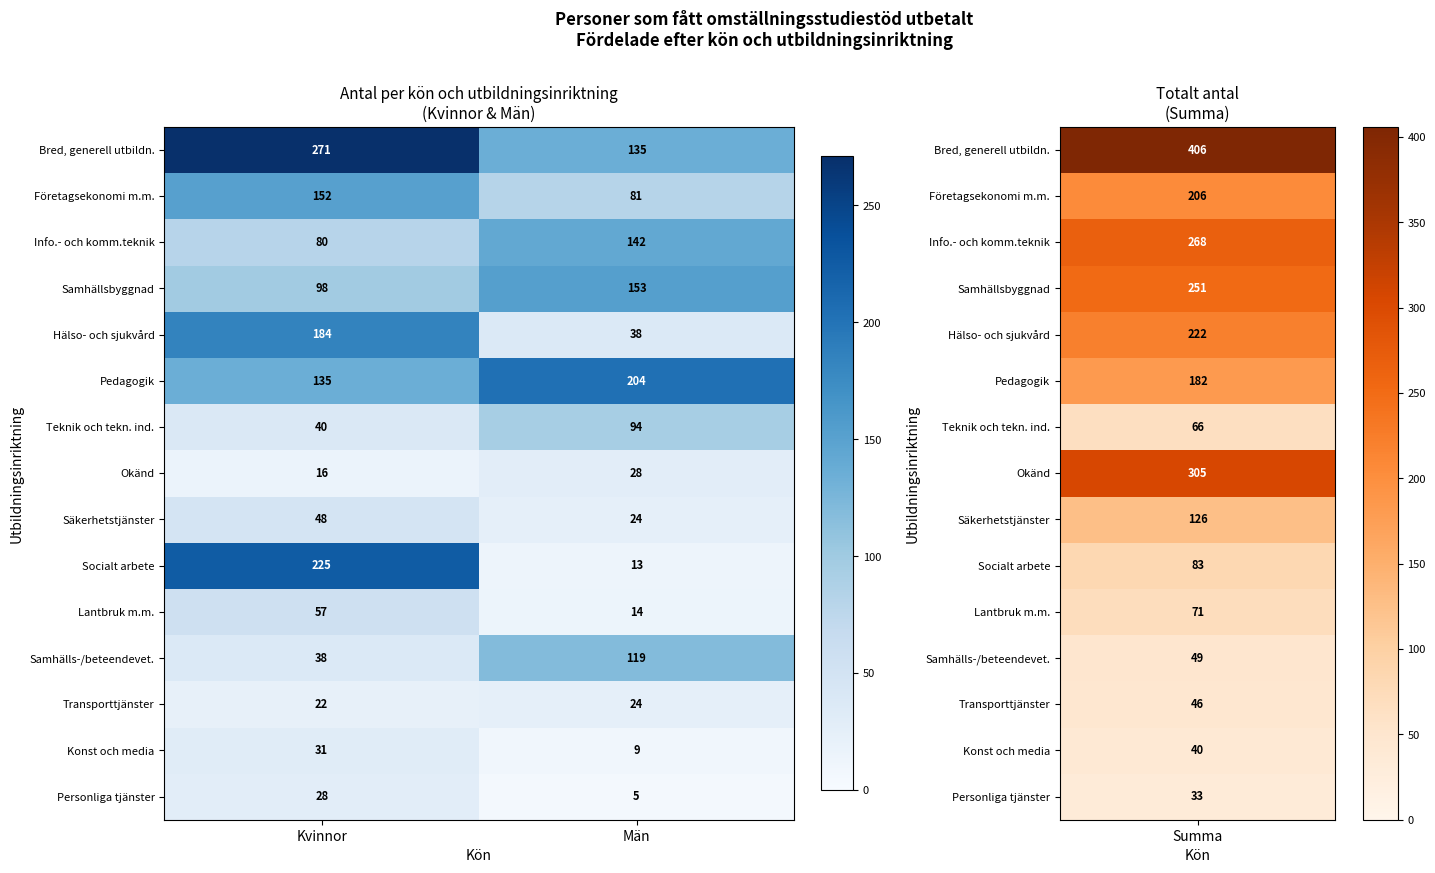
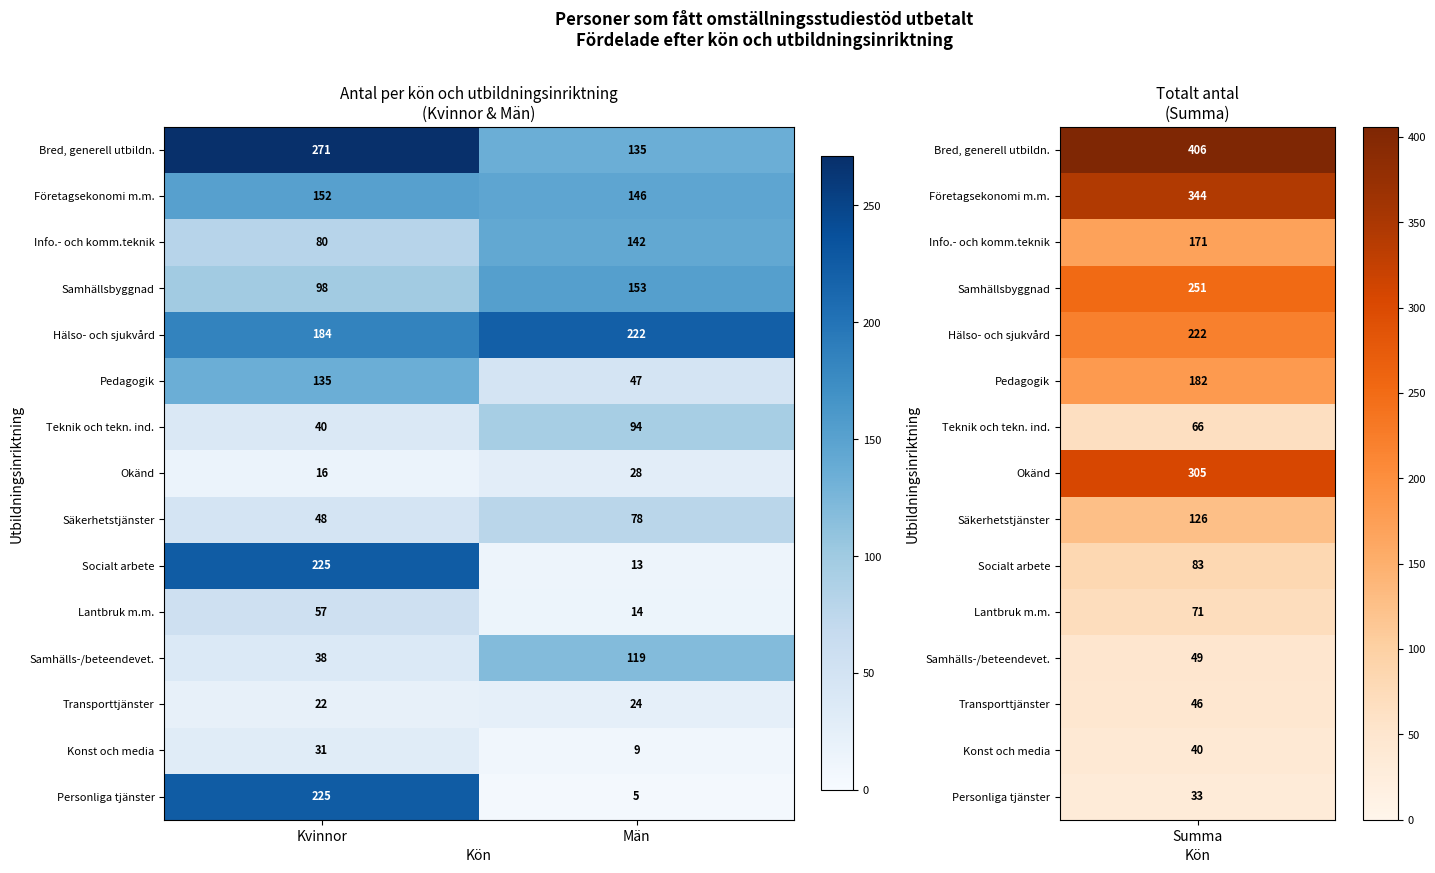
  {
    "Antal per kön och utbildningsinriktning (Kvinnor & Män)": {
      "Bred, generell utbildn.": {
        "Kvinnor": 271,
        "Män": 135
      },
      "Företagsekonomi m.m.": {
        "Kvinnor": 152,
-       "Män": 81
+       "Män": 146
      },
      "Info.- och komm.teknik": {
        "Kvinnor": 80,
        "Män": 142
      },
      "Samhällsbyggnad": {
        "Kvinnor": 98,
        "Män": 153
      },
      "Hälso- och sjukvård": {
        "Kvinnor": 184,
-       "Män": 38
+       "Män": 222
      },
      "Pedagogik": {
        "Kvinnor": 135,
-       "Män": 204
+       "Män": 47
      },
      "Teknik och tekn. ind.": {
        "Kvinnor": 40,
        "Män": 94
      },
      "Okänd": {
        "Kvinnor": 16,
        "Män": 28
      },
      "Säkerhetstjänster": {
        "Kvinnor": 48,
-       "Män": 24
+       "Män": 78
      },
      "Socialt arbete": {
        "Kvinnor": 225,
        "Män": 13
      },
      "Lantbruk m.m.": {
        "Kvinnor": 57,
        "Män": 14
      },
      "Samhälls-/beteendevet.": {
        "Kvinnor": 38,
        "Män": 119
      },
      "Transporttjänster": {
        "Kvinnor": 22,
        "Män": 24
      },
      "Konst och media": {
        "Kvinnor": 31,
        "Män": 9
      },
      "Personliga tjänster": {
-       "Kvinnor": 28,
+       "Kvinnor": 225,
        "Män": 5
      }
    },
    "Totalt antal (Summa)": {
      "Bred, generell utbildn.": {
        "Summa": 406
      },
      "Företagsekonomi m.m.": {
-       "Summa": 206
+       "Summa": 344
      },
      "Info.- och komm.teknik": {
-       "Summa": 268
+       "Summa": 171
      },
      "Samhällsbyggnad": {
        "Summa": 251
      },
      "Hälso- och sjukvård": {
        "Summa": 222
      },
      "Pedagogik": {
        "Summa": 182
      },
      "Teknik och tekn. ind.": {
        "Summa": 66
      },
      "Okänd": {
        "Summa": 305
      },
      "Säkerhetstjänster": {
        "Summa": 126
      },
      "Socialt arbete": {
        "Summa": 83
      },
      "Lantbruk m.m.": {
        "Summa": 71
      },
      "Samhälls-/beteendevet.": {
        "Summa": 49
      },
      "Transporttjänster": {
        "Summa": 46
      },
      "Konst och media": {
        "Summa": 40
      },
      "Personliga tjänster": {
        "Summa": 33
      }
    }
  }
